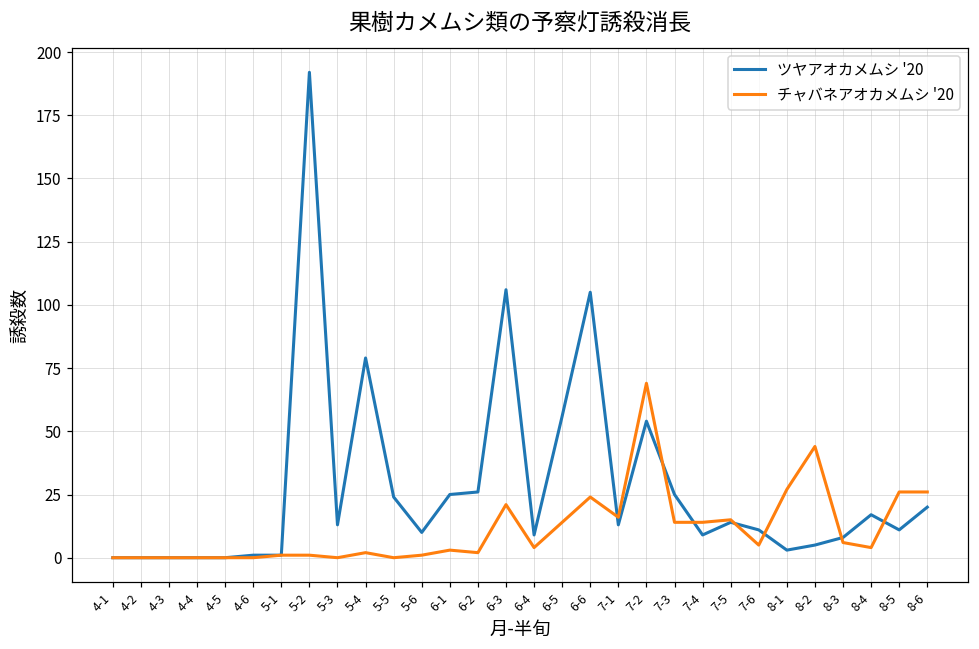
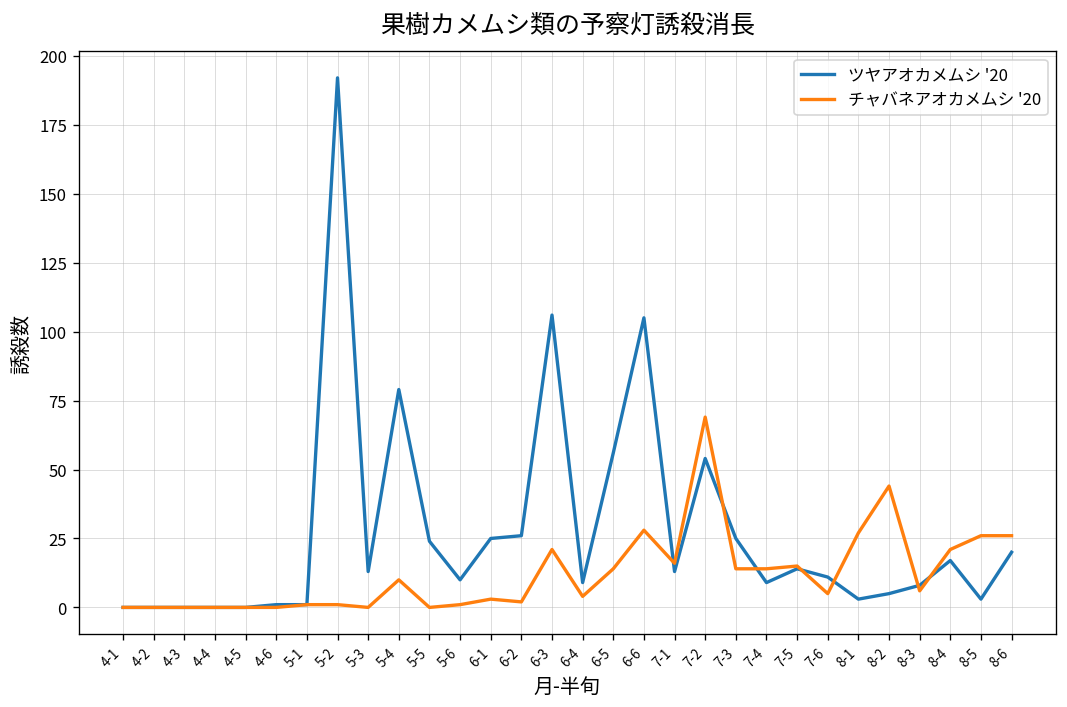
  {
    "ツヤアオカメムシ '20": {
      "5-2": 192,
      "5-3": 13,
      "5-4": 79,
      "5-5": 24,
      "5-6": 10,
      "6-1": 25,
      "6-2": 26,
      "6-3": 106,
      "6-4": 9,
      "6-5": 56,
      "6-6": 105,
      "7-1": 13,
      "7-2": 54,
      "7-3": 25,
      "7-4": 9,
      "7-6": 11,
      "8-1": 3,
      "8-2": 5,
      "8-3": 8,
      "8-4": 17,
-     "8-5": 11,
+     "8-5": 3,
      "8-6": 20
    },
    "チャバネアオカメムシ '20": {
      "5-2": 1,
      "5-3": 0,
-     "5-4": 2,
+     "5-4": 10,
      "5-5": 0,
      "5-6": 1,
      "6-1": 3,
      "6-2": 2,
      "6-3": 21,
      "6-4": 4,
      "6-5": 14,
-     "6-6": 24,
+     "6-6": 28,
      "7-1": 16,
      "7-2": 69,
      "7-3": 14,
      "7-4": 14,
      "7-6": 5,
      "8-1": 27,
      "8-2": 44,
      "8-3": 6,
-     "8-4": 4,
+     "8-4": 21,
      "8-5": 26,
      "8-6": 26
    }
  }
